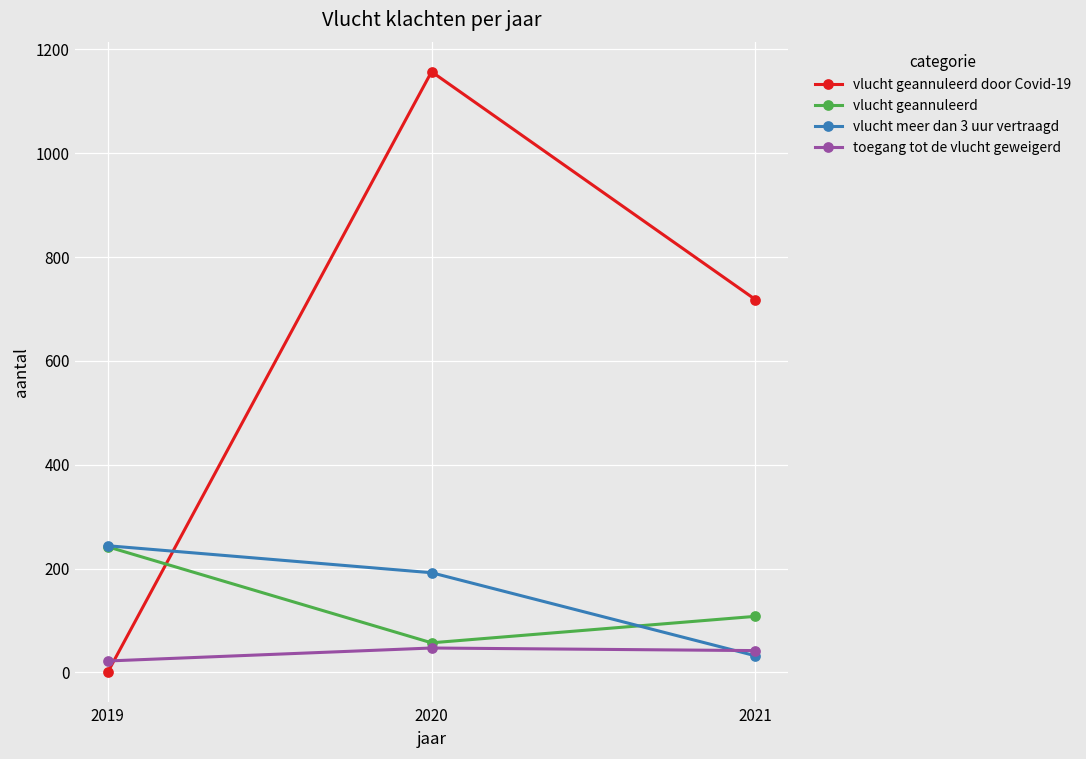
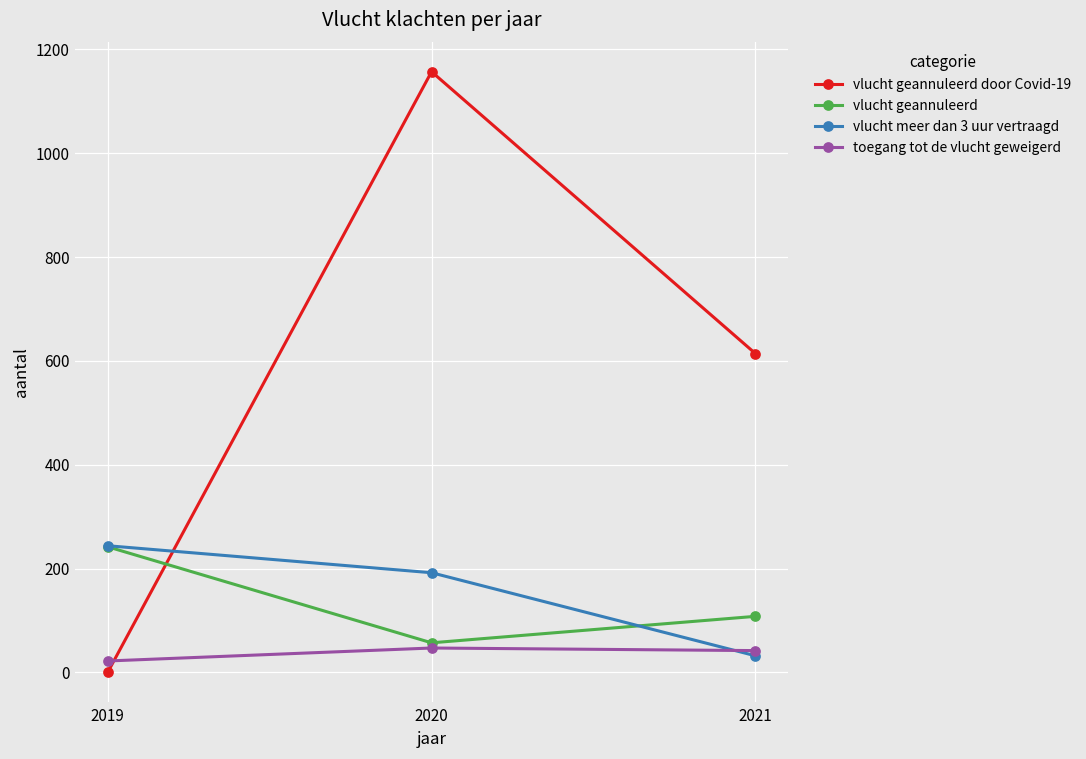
  {
    "vlucht geannuleerd door Covid-19": {
      "2019": 0,
      "2020": 1160,
-     "2021": 720
+     "2021": 610
    },
    "vlucht geannuleerd": {
      "2020": 60,
      "2021": 110
    },
    "vlucht meer dan 3 uur vertraagd": {
      "2020": 190,
      "2021": 30
    },
    "toegang tot de vlucht geweigerd": {
      "2019": 20,
      "2020": 50,
      "2021": 40
    }
  }
